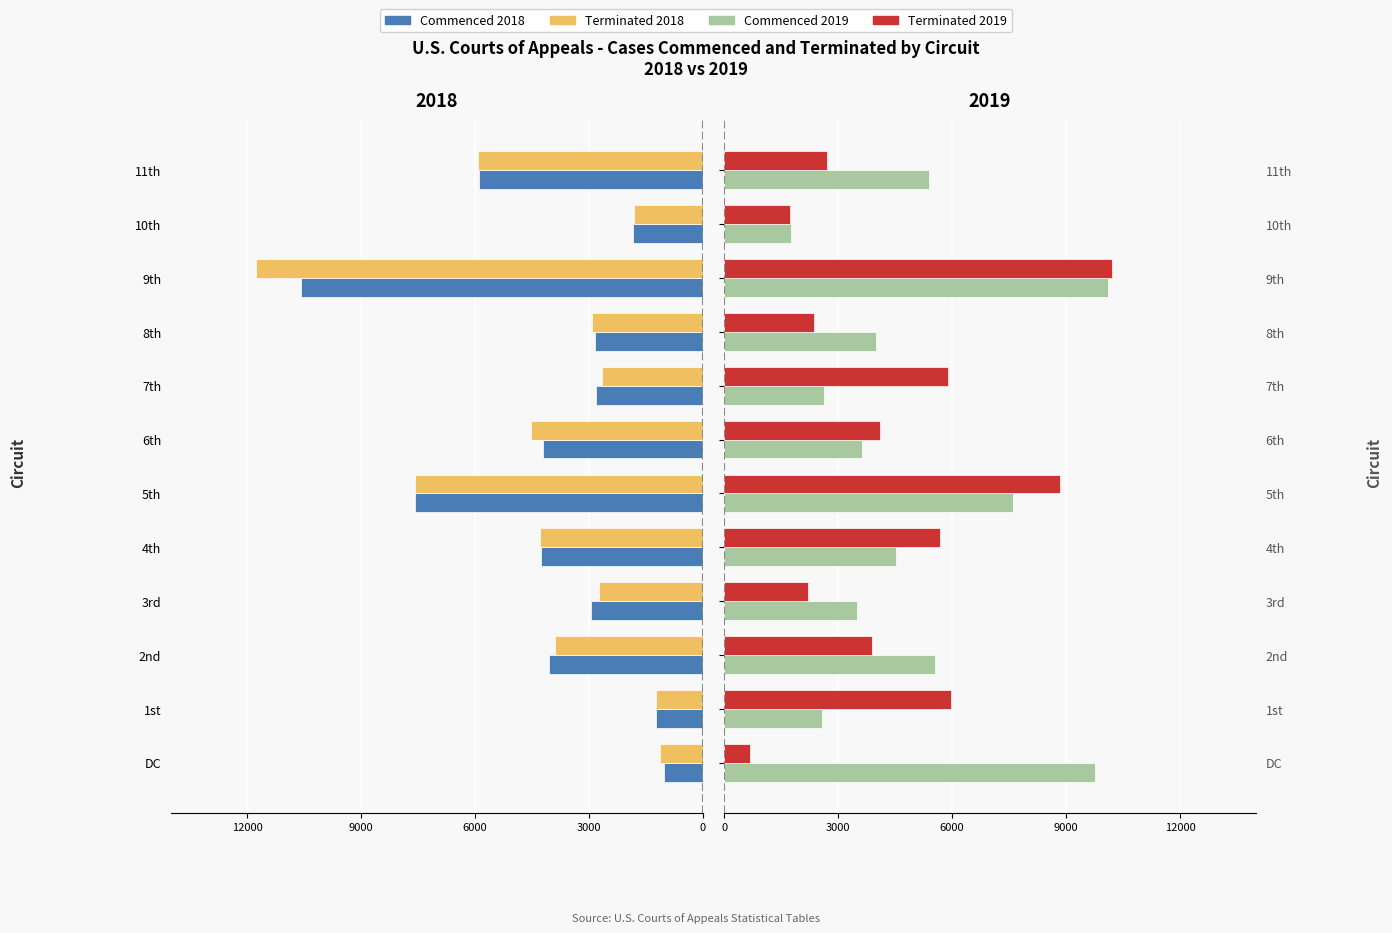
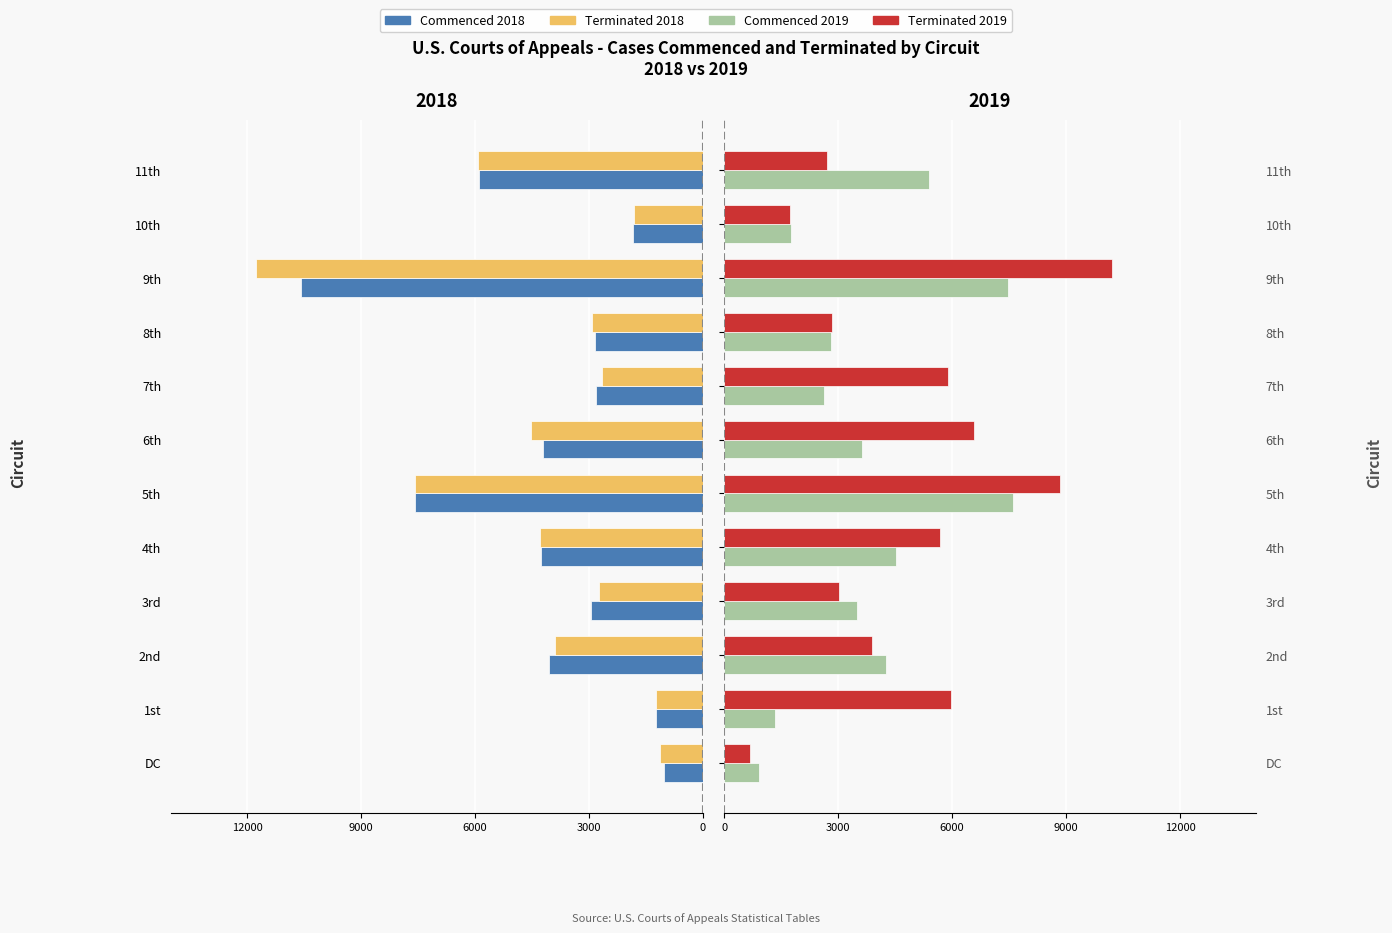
  {
    "2019": {
      "Commenced 2019": {
        "11th": 5400,
        "10th": 1800,
-       "9th": 10100,
-       "8th": 4000,
+       "9th": 7500,
+       "8th": 2800,
        "7th": 2600,
        "6th": 3600,
        "5th": 7600,
        "4th": 4500,
        "3rd": 3500,
-       "2nd": 5600,
-       "1st": 2600,
-       "DC": 9800
+       "2nd": 4300,
+       "1st": 1300,
+       "DC": 900
      },
      "Terminated 2019": {
        "11th": 2700,
        "10th": 1700,
        "9th": 10200,
-       "8th": 2400,
+       "8th": 2800,
        "7th": 5900,
-       "6th": 4100,
+       "6th": 6600,
        "5th": 8800,
        "4th": 5700,
-       "3rd": 2200,
+       "3rd": 3000,
        "2nd": 3900,
        "1st": 6000,
        "DC": 700
      }
    }
  }
